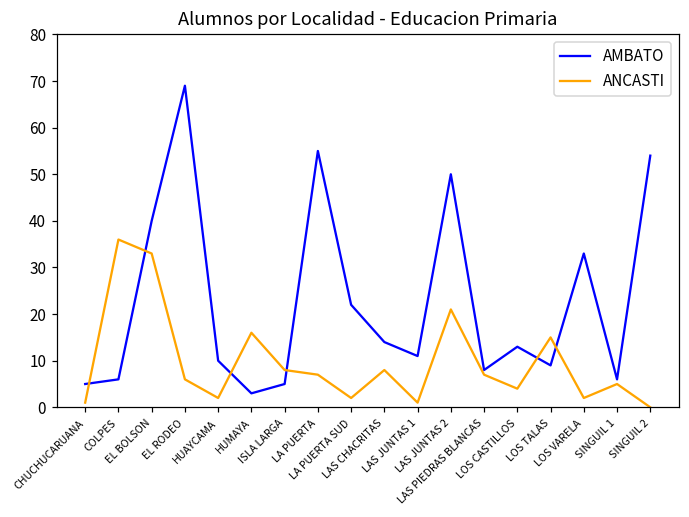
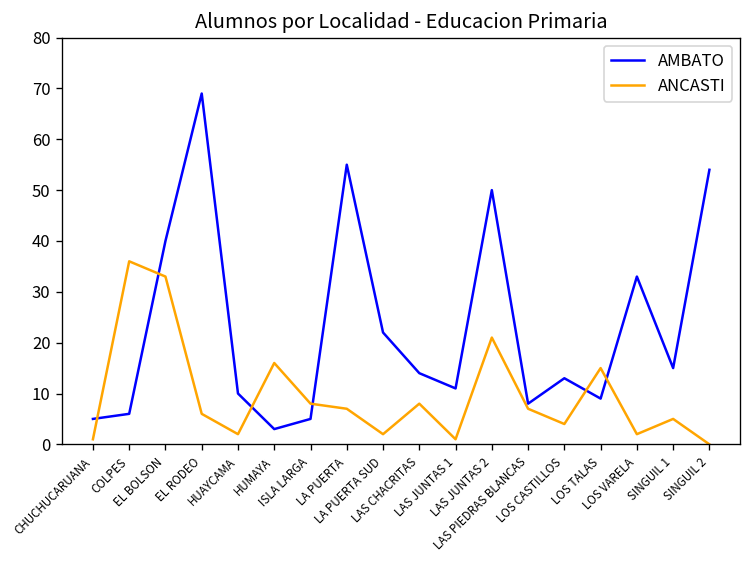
  {
    "AMBATO": {
      "CHUCHUCARUANA": 5,
      "COLPES": 6,
      "EL BOLSON": 40,
      "EL RODEO": 69,
      "HUAYCAMA": 10,
      "HUMAYA": 3,
      "ISLA LARGA": 5,
      "LA PUERTA": 55,
      "LA PUERTA SUD": 22,
      "LAS CHACRITAS": 14,
      "LAS JUNTAS 1": 11,
      "LAS JUNTAS 2": 50,
      "LAS PIEDRAS BLANCAS": 8,
      "LOS CASTILLOS": 13,
      "LOS TALAS": 9,
      "LOS VARELA": 33,
-     "SINGUIL 1": 6,
+     "SINGUIL 1": 15,
      "SINGUIL 2": 54
    },
    "ANCASTI": {
      "CHUCHUCARUANA": 1,
      "COLPES": 36,
      "EL BOLSON": 33,
      "EL RODEO": 6,
      "HUAYCAMA": 2,
      "HUMAYA": 16,
      "ISLA LARGA": 8,
      "LA PUERTA": 7,
      "LA PUERTA SUD": 2,
      "LAS CHACRITAS": 8,
      "LAS JUNTAS 1": 1,
      "LAS JUNTAS 2": 21,
      "LAS PIEDRAS BLANCAS": 7,
      "LOS CASTILLOS": 4,
      "LOS TALAS": 15,
      "LOS VARELA": 2,
      "SINGUIL 1": 5,
      "SINGUIL 2": 0
    }
  }
